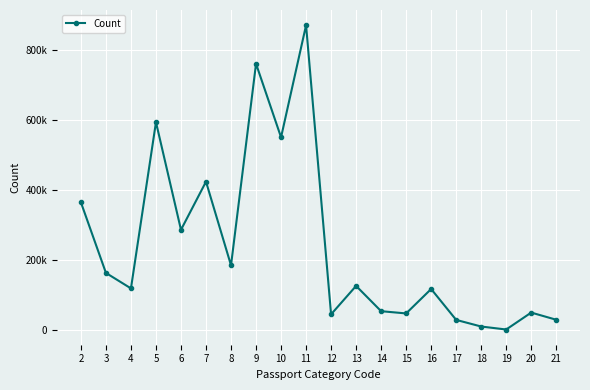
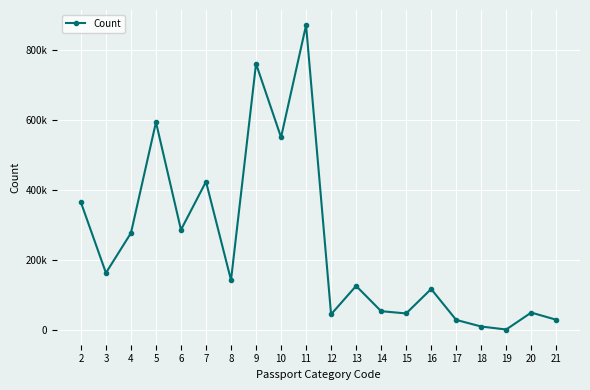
  {
    "2": 360000,
    "3": 160000,
-   "4": 120000,
+   "4": 280000,
    "5": 590000,
    "6": 290000,
    "7": 420000,
-   "8": 190000,
+   "8": 140000,
    "9": 760000,
    "10": 550000,
    "11": 870000,
    "12": 50000,
    "13": 130000,
    "14": 50000,
    "15": 50000,
    "16": 120000,
    "17": 30000,
    "18": 10000,
    "19": 0,
    "20": 50000,
    "21": 30000
  }
